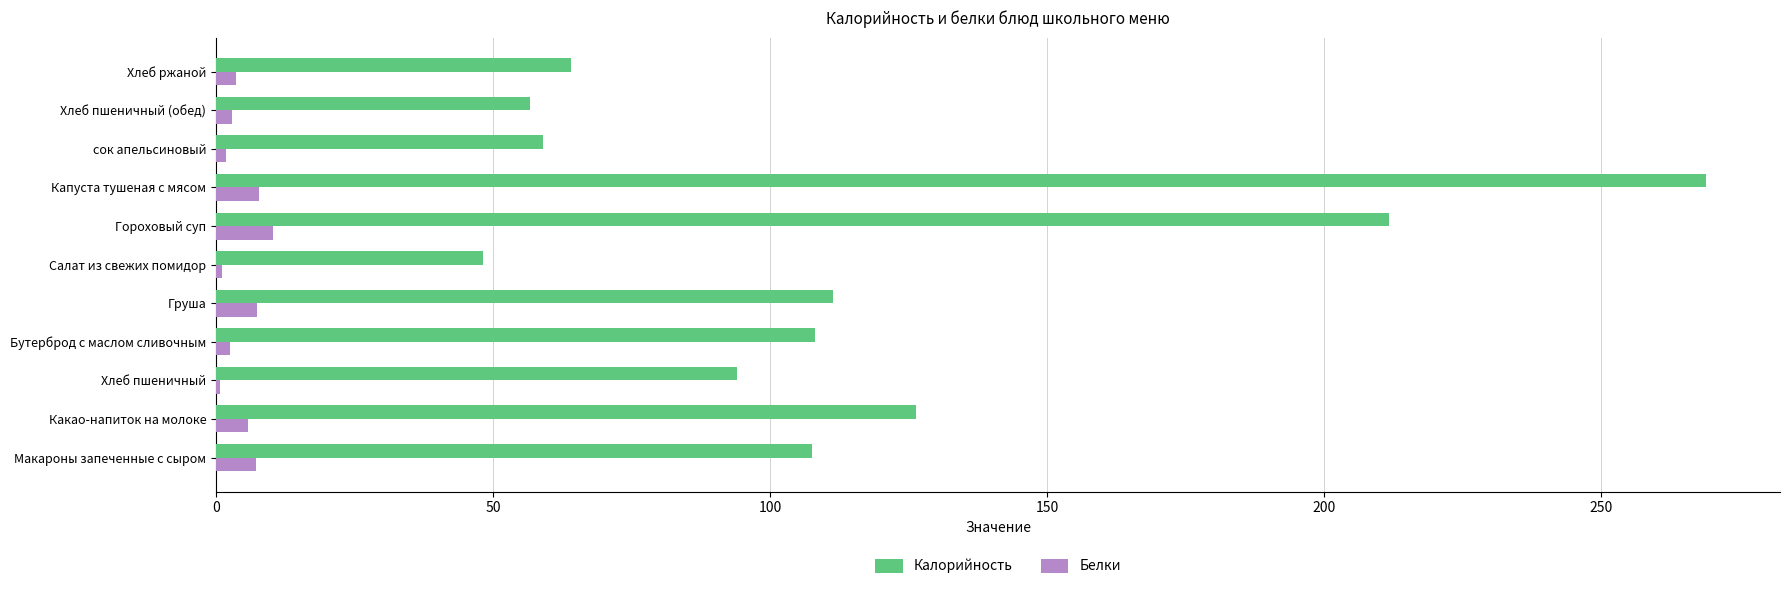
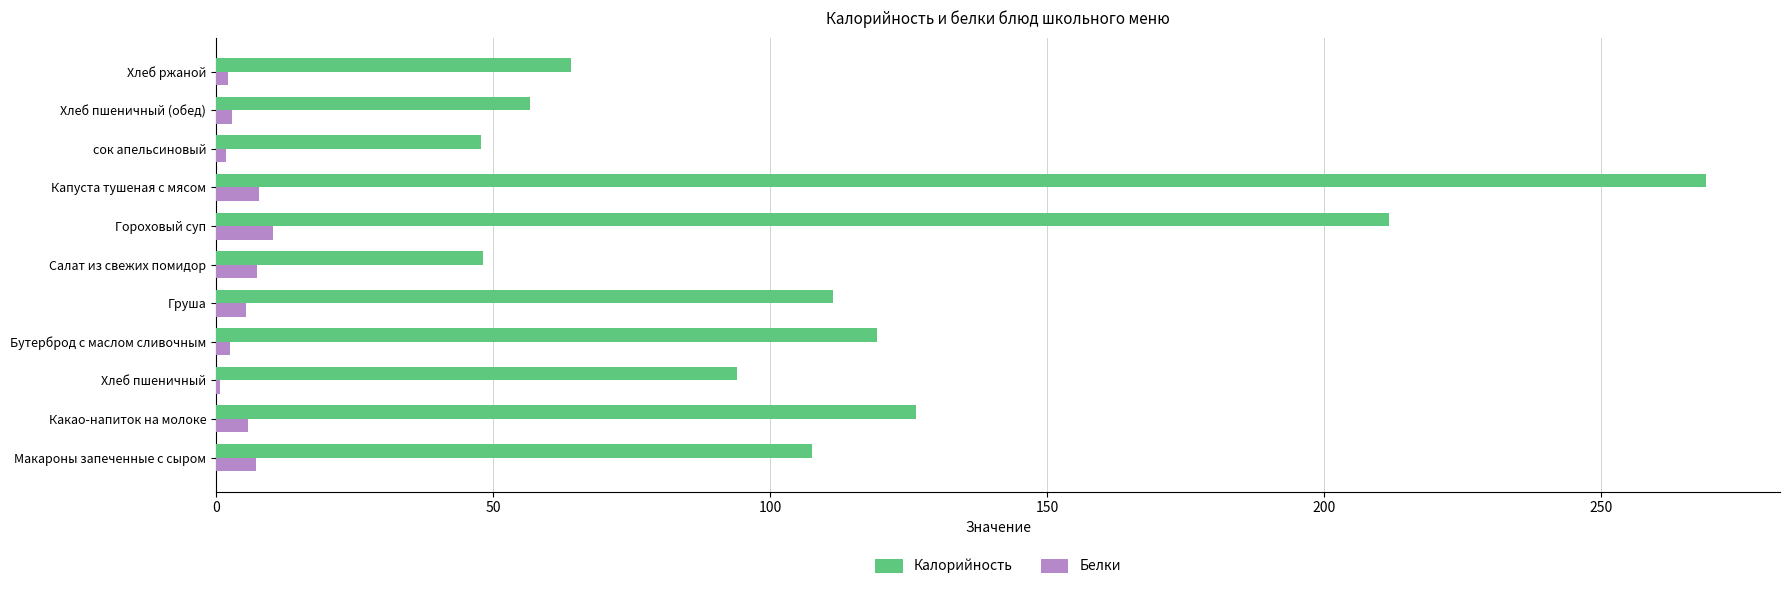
  {
    "Калорийность": {
      "Хлеб ржаной": 64,
      "Хлеб пшеничный (обед)": 57,
-     "сок апельсиновый": 59,
+     "сок апельсиновый": 48,
      "Капуста тушеная с мясом": 269,
      "Гороховый суп": 212,
      "Салат из свежих помидор": 48,
      "Груша": 111,
-     "Бутерброд с маслом сливочным": 108,
+     "Бутерброд с маслом сливочным": 119,
      "Хлеб пшеничный": 94,
      "Какао-напиток на молоке": 126,
      "Макароны запеченные с сыром": 108
    },
    "Белки": {
-     "Хлеб ржаной": 4,
+     "Хлеб ржаной": 2,
      "Хлеб пшеничный (обед)": 3,
      "сок апельсиновый": 2,
      "Капуста тушеная с мясом": 8,
      "Гороховый суп": 10,
-     "Салат из свежих помидор": 1,
-     "Груша": 7,
+     "Салат из свежих помидор": 7,
+     "Груша": 5,
      "Бутерброд с маслом сливочным": 3,
      "Хлеб пшеничный": 1,
      "Какао-напиток на молоке": 6,
      "Макароны запеченные с сыром": 7
    }
  }
